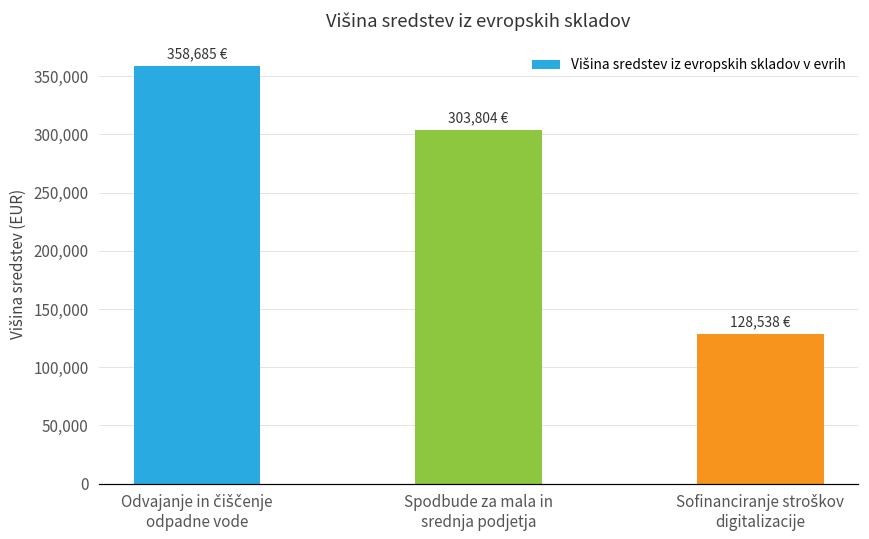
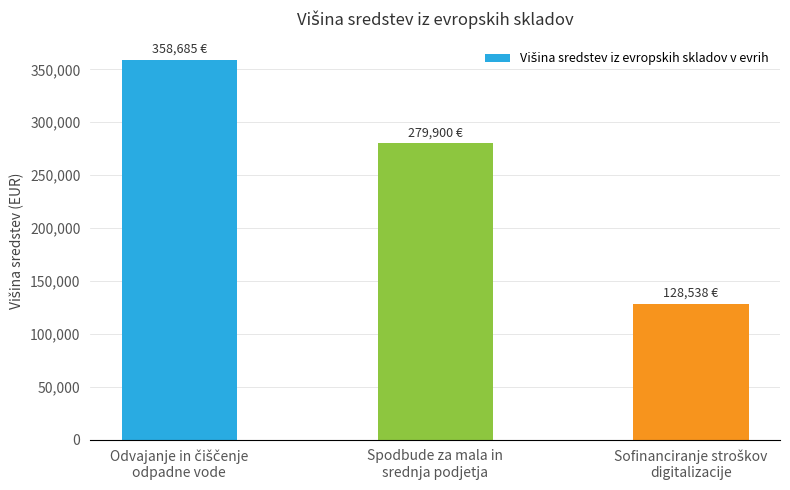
  {
    "Odvajanje in čiščenje odpadne vode": "358,685",
-   "Spodbude za mala in srednja podjetja": "303,804",
+   "Spodbude za mala in srednja podjetja": "279,900",
    "Sofinanciranje stroškov digitalizacije": "128,538"
  }
